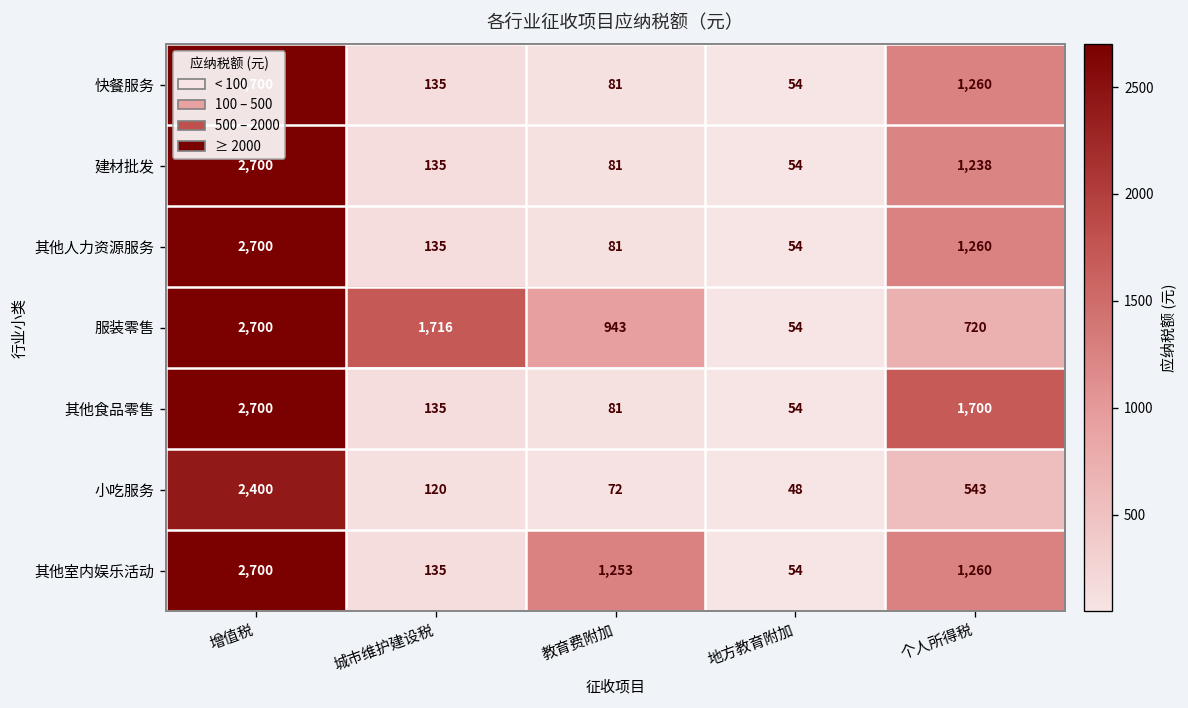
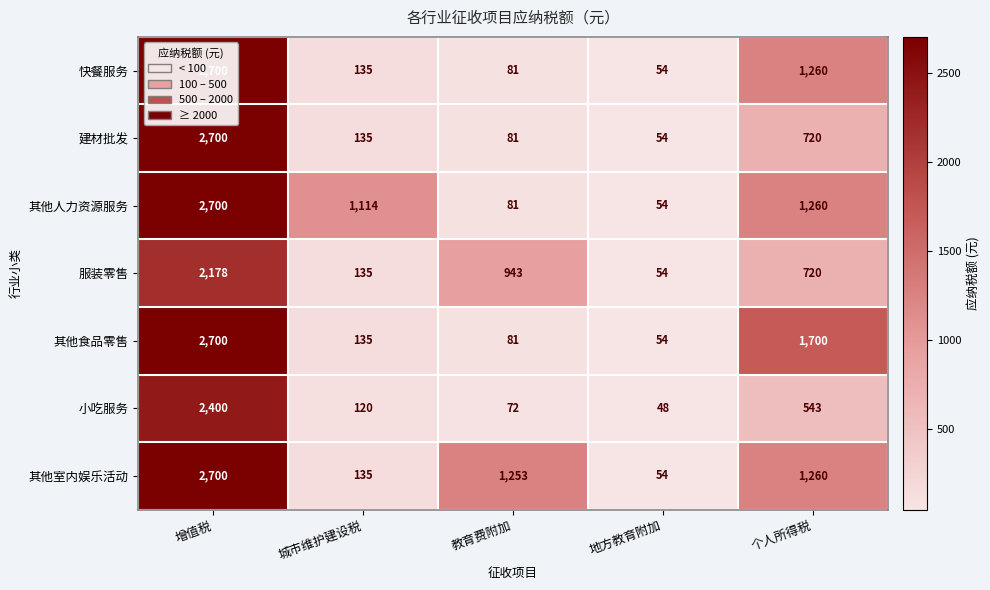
  {
    "快餐服务": {
      "城市维护建设税": "135",
      "教育费附加": "81",
      "地方教育附加": "54",
      "个人所得税": "1,260"
    },
    "建材批发": {
      "增值税": "2,700",
      "城市维护建设税": "135",
      "教育费附加": "81",
      "地方教育附加": "54",
-     "个人所得税": "1,238"
+     "个人所得税": "720"
    },
    "其他人力资源服务": {
      "增值税": "2,700",
-     "城市维护建设税": "135",
+     "城市维护建设税": "1,114",
      "教育费附加": "81",
      "地方教育附加": "54",
      "个人所得税": "1,260"
    },
    "服装零售": {
-     "增值税": "2,700",
-     "城市维护建设税": "1,716",
+     "增值税": "2,178",
+     "城市维护建设税": "135",
      "教育费附加": "943",
      "地方教育附加": "54",
      "个人所得税": "720"
    },
    "其他食品零售": {
      "增值税": "2,700",
      "城市维护建设税": "135",
      "教育费附加": "81",
      "地方教育附加": "54",
      "个人所得税": "1,700"
    },
    "小吃服务": {
      "增值税": "2,400",
      "城市维护建设税": "120",
      "教育费附加": "72",
      "地方教育附加": "48",
      "个人所得税": "543"
    },
    "其他室内娱乐活动": {
      "增值税": "2,700",
      "城市维护建设税": "135",
      "教育费附加": "1,253",
      "地方教育附加": "54",
      "个人所得税": "1,260"
    }
  }
